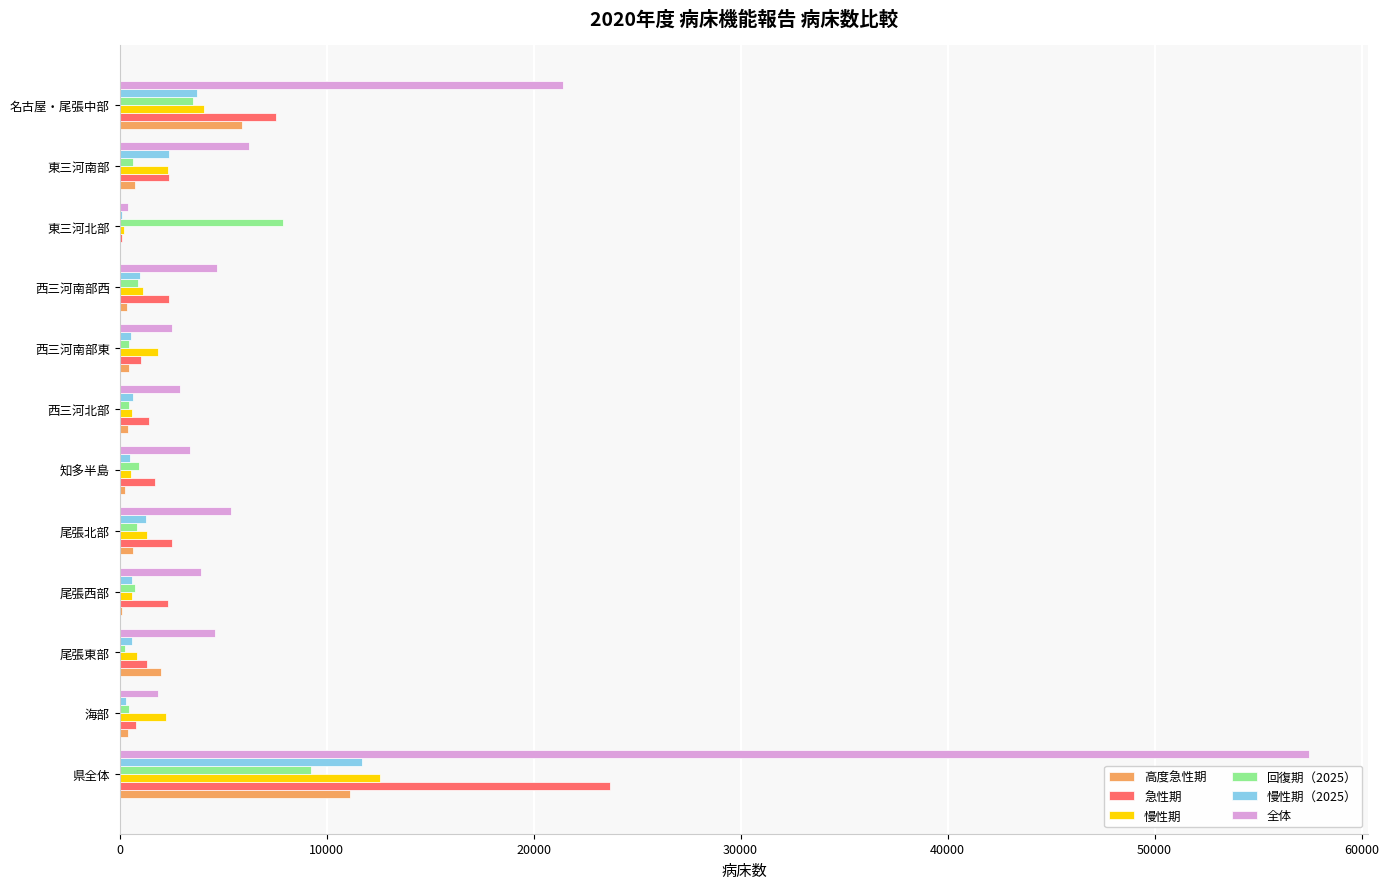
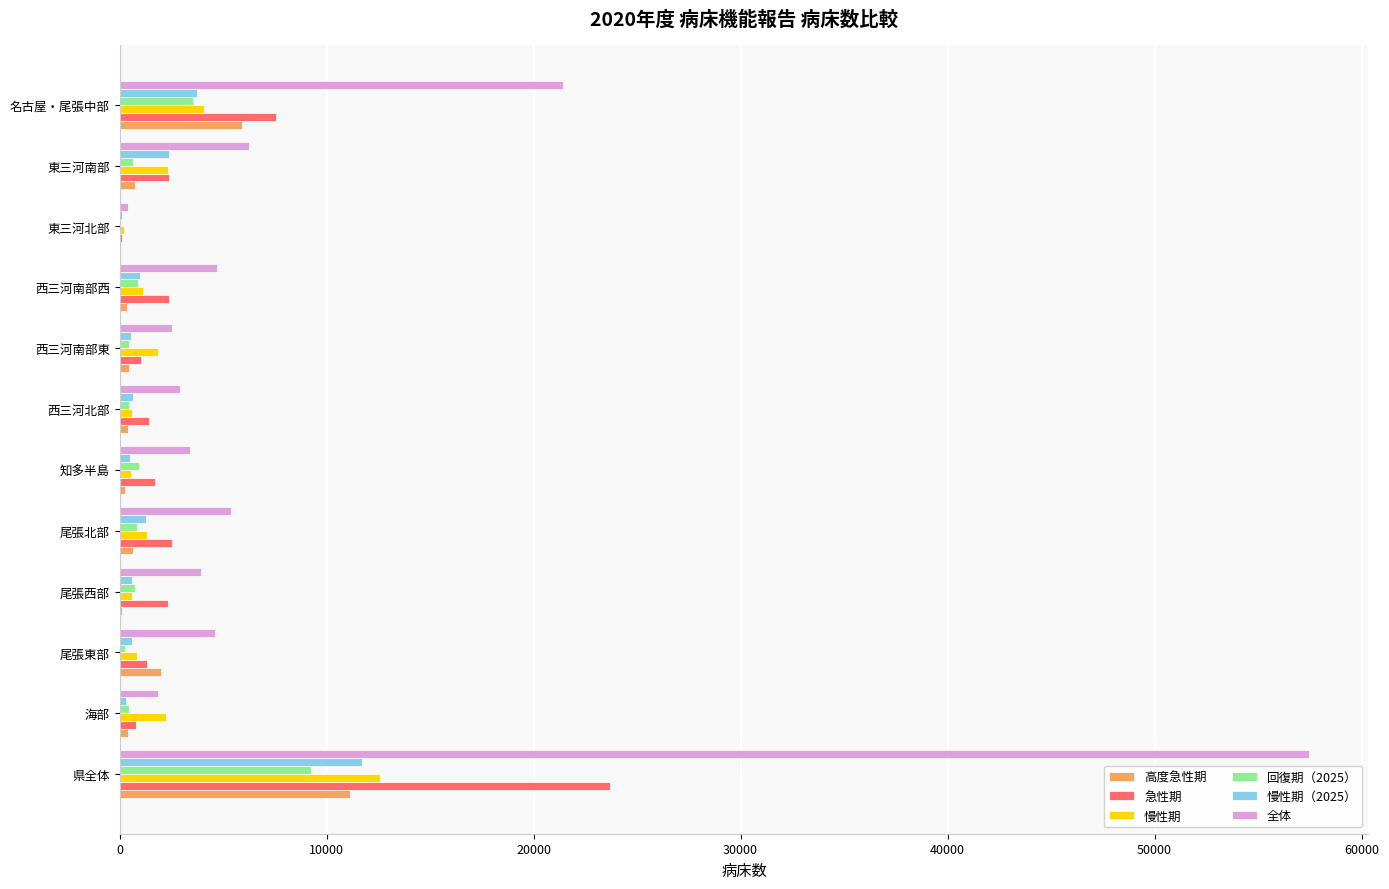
  {
    "慢性期": {
      "名古屋・尾張中部": 4100,
      "東三河南部": 2400,
      "東三河北部": 200,
      "西三河南部西": 1100,
      "西三河南部東": 1900,
      "西三河北部": 600,
      "知多半島": 600,
      "尾張北部": 1300,
      "尾張西部": 600,
      "尾張東部": 800,
      "海部": 2200,
      "県全体": 12600
    },
    "回復期（2025）": {
      "名古屋・尾張中部": 3500,
      "東三河南部": 600,
-     "東三河北部": 7900,
+     "東三河北部": 100,
      "西三河南部西": 900,
      "西三河南部東": 400,
      "西三河北部": 500,
      "知多半島": 1000,
      "尾張北部": 800,
      "尾張西部": 700,
      "尾張東部": 200,
      "海部": 500,
      "県全体": 9300
    },
    "慢性期（2025）": {
      "名古屋・尾張中部": 3700,
      "東三河南部": 2400,
      "西三河南部西": 1000,
      "西三河南部東": 600,
      "西三河北部": 600,
      "知多半島": 500,
      "尾張北部": 1300,
      "尾張西部": 600,
      "尾張東部": 600,
      "海部": 300,
      "県全体": 11700
    },
    "全体": {
      "名古屋・尾張中部": 21400,
      "東三河南部": 6300,
      "東三河北部": 400,
      "西三河南部西": 4700,
      "西三河南部東": 2500,
      "西三河北部": 2900,
      "知多半島": 3400,
      "尾張北部": 5400,
      "尾張西部": 4000,
      "尾張東部": 4600,
      "海部": 1900,
      "県全体": 57500
    }
  }
